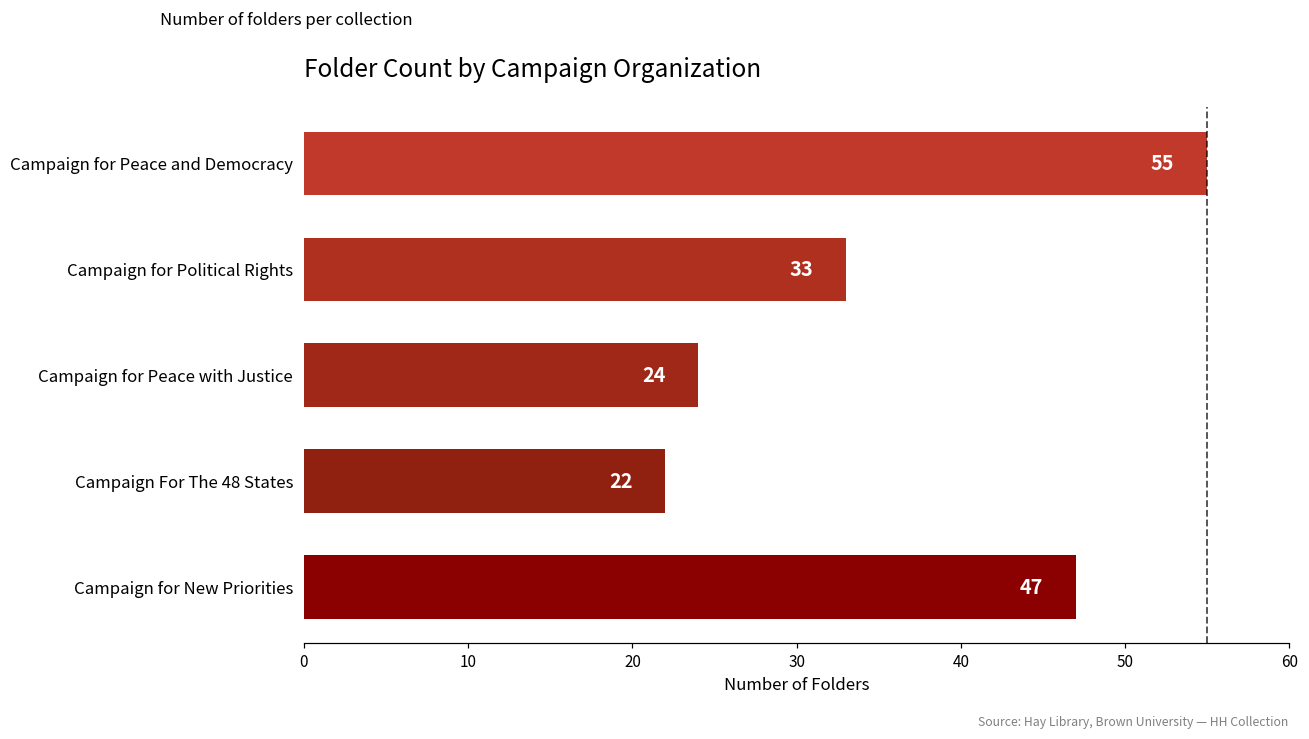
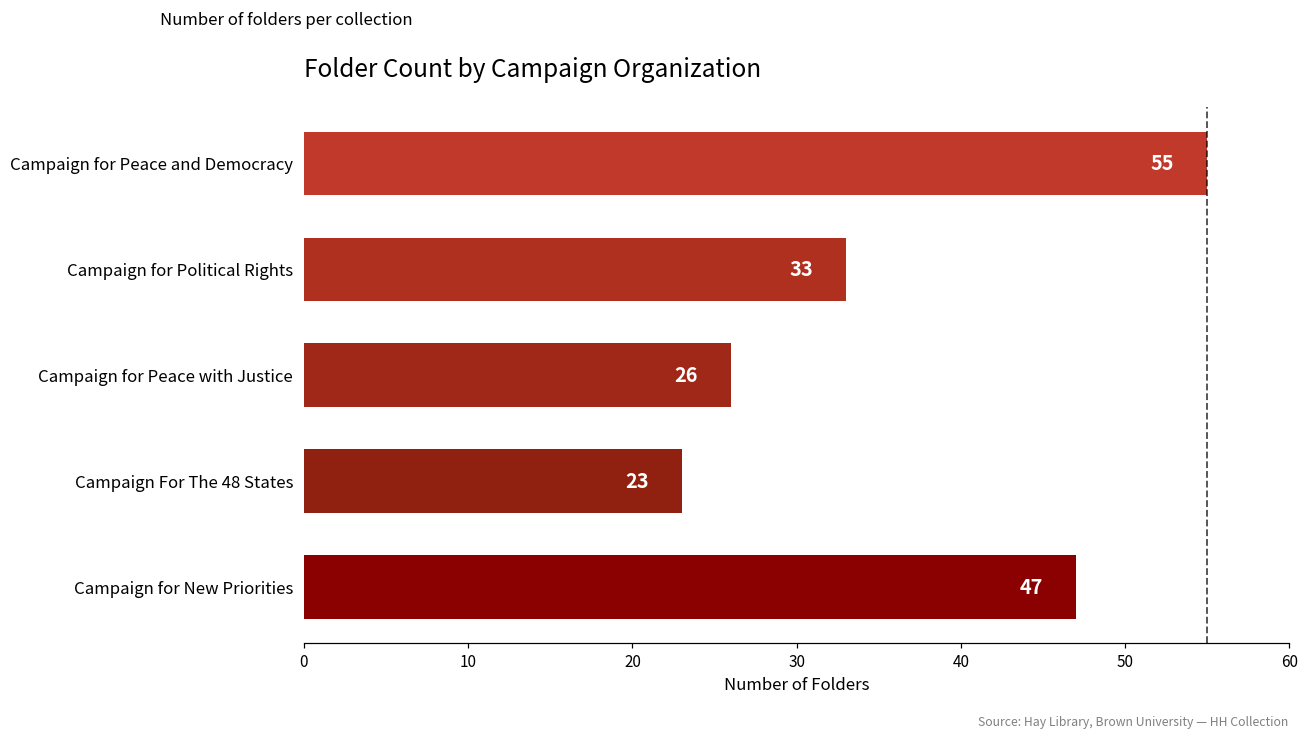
  {
    "Campaign for Peace and Democracy": 55,
    "Campaign for Political Rights": 33,
-   "Campaign for Peace with Justice": 24,
-   "Campaign For The 48 States": 22,
+   "Campaign for Peace with Justice": 26,
+   "Campaign For The 48 States": 23,
    "Campaign for New Priorities": 47
  }
